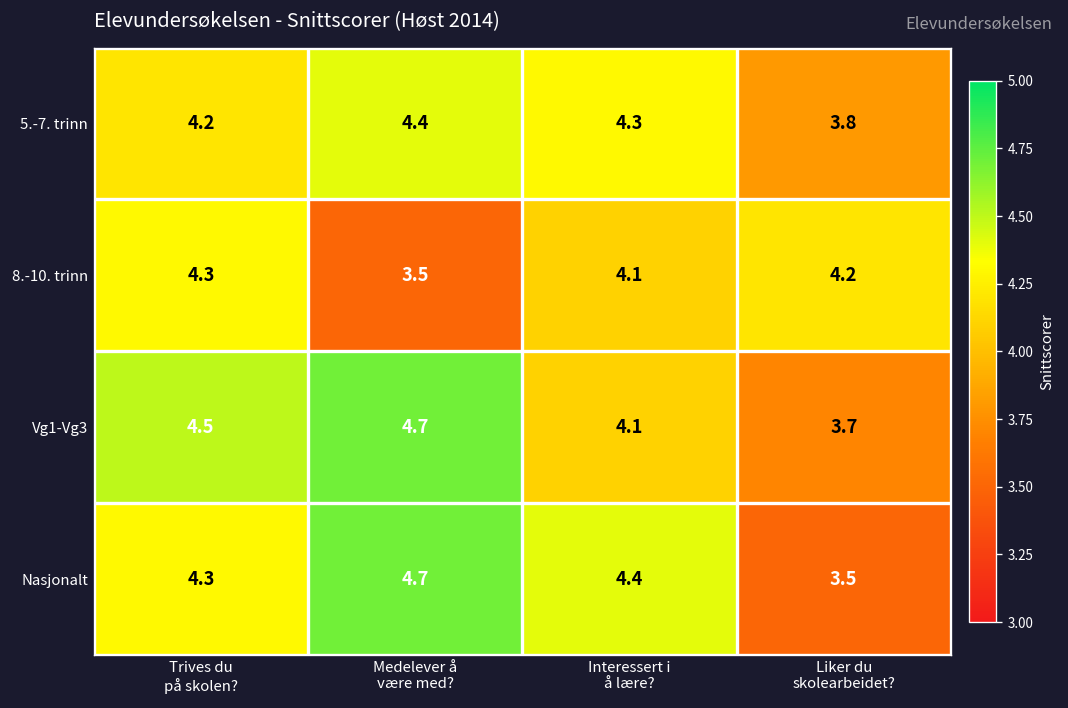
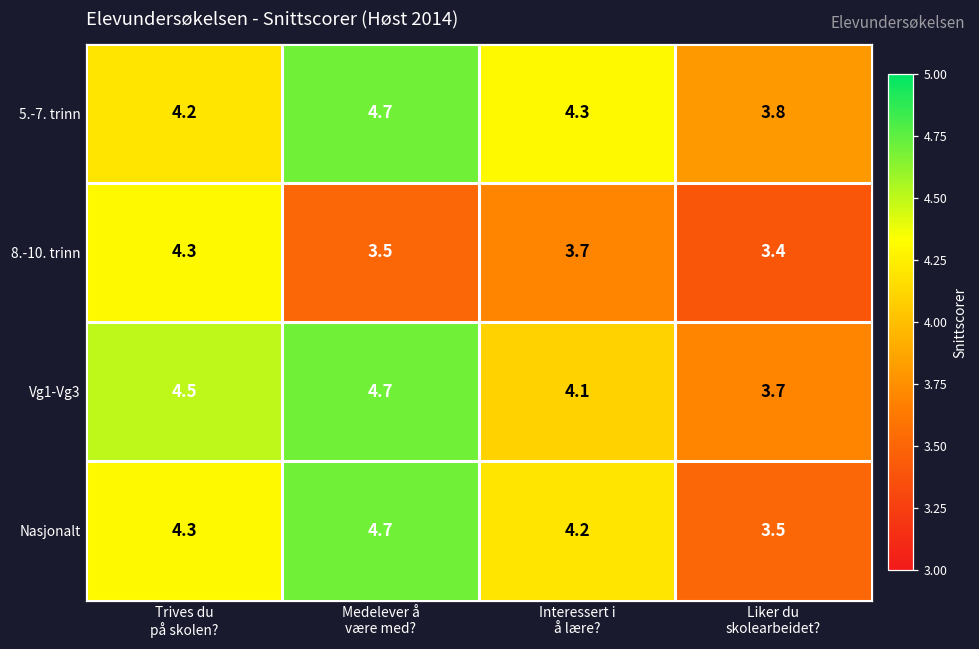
  {
    "5.-7. trinn": {
      "Trives du på skolen?": 4.2,
-     "Medelever å være med?": 4.4,
+     "Medelever å være med?": 4.7,
      "Interessert i å lære?": 4.3,
      "Liker du skolearbeidet?": 3.8
    },
    "8.-10. trinn": {
      "Trives du på skolen?": 4.3,
      "Medelever å være med?": 3.5,
-     "Interessert i å lære?": 4.1,
-     "Liker du skolearbeidet?": 4.2
+     "Interessert i å lære?": 3.7,
+     "Liker du skolearbeidet?": 3.4
    },
    "Vg1-Vg3": {
      "Trives du på skolen?": 4.5,
      "Medelever å være med?": 4.7,
      "Interessert i å lære?": 4.1,
      "Liker du skolearbeidet?": 3.7
    },
    "Nasjonalt": {
      "Trives du på skolen?": 4.3,
      "Medelever å være med?": 4.7,
-     "Interessert i å lære?": 4.4,
+     "Interessert i å lære?": 4.2,
      "Liker du skolearbeidet?": 3.5
    }
  }
